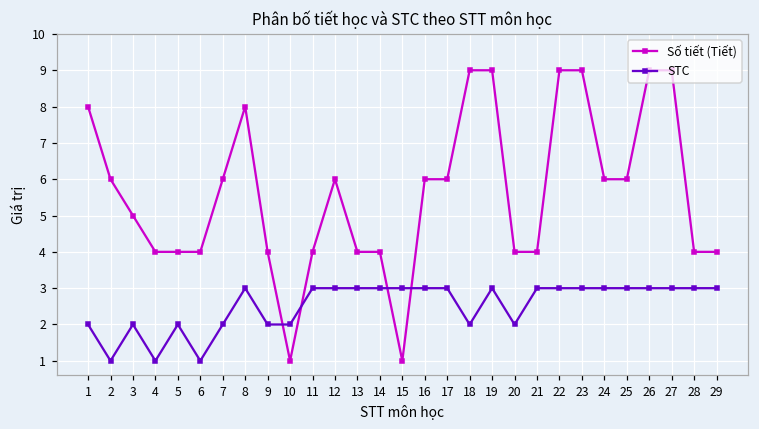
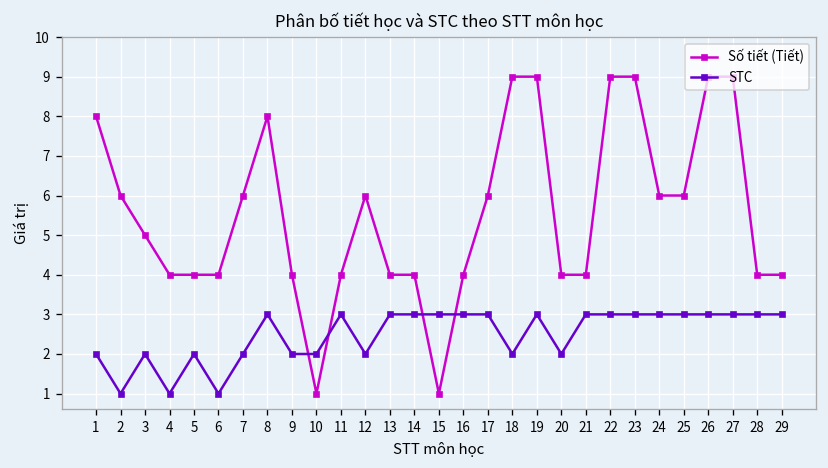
  {
    "Số tiết (Tiết)": {
      "1": 8,
      "2": 6,
      "3": 5,
      "4": 4,
      "5": 4,
      "6": 4,
      "7": 6,
      "8": 8,
      "9": 4,
      "10": 1,
      "11": 4,
      "12": 6,
      "13": 4,
      "14": 4,
      "15": 1,
-     "16": 6,
+     "16": 4,
      "17": 6,
      "18": 9,
      "19": 9,
      "20": 4,
      "21": 4,
      "22": 9,
      "23": 9,
      "24": 6,
      "25": 6,
      "28": 4,
      "29": 4
    },
    "STC": {
      "1": 2,
      "2": 1,
      "3": 2,
      "4": 1,
      "5": 2,
      "6": 1,
      "7": 2,
      "8": 3,
      "9": 2,
      "10": 2,
      "11": 3,
-     "12": 3,
+     "12": 2,
      "13": 3,
      "14": 3,
      "15": 3,
      "16": 3,
      "17": 3,
      "18": 2,
      "19": 3,
      "20": 2,
      "21": 3,
      "22": 3,
      "23": 3,
      "24": 3,
      "25": 3,
      "26": 3,
      "27": 3,
      "28": 3,
      "29": 3
    }
  }
